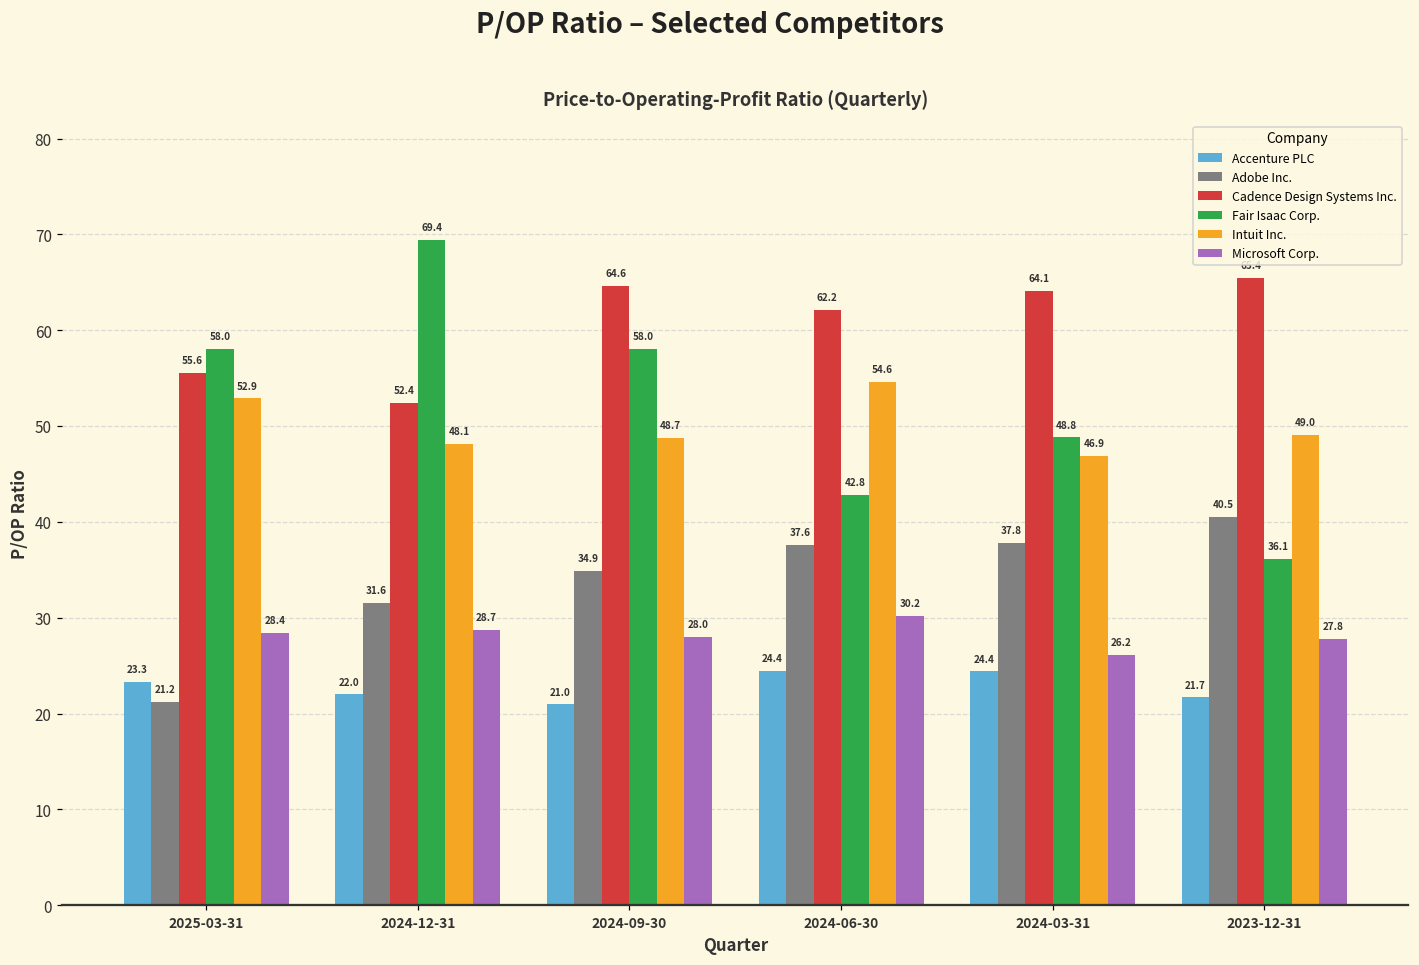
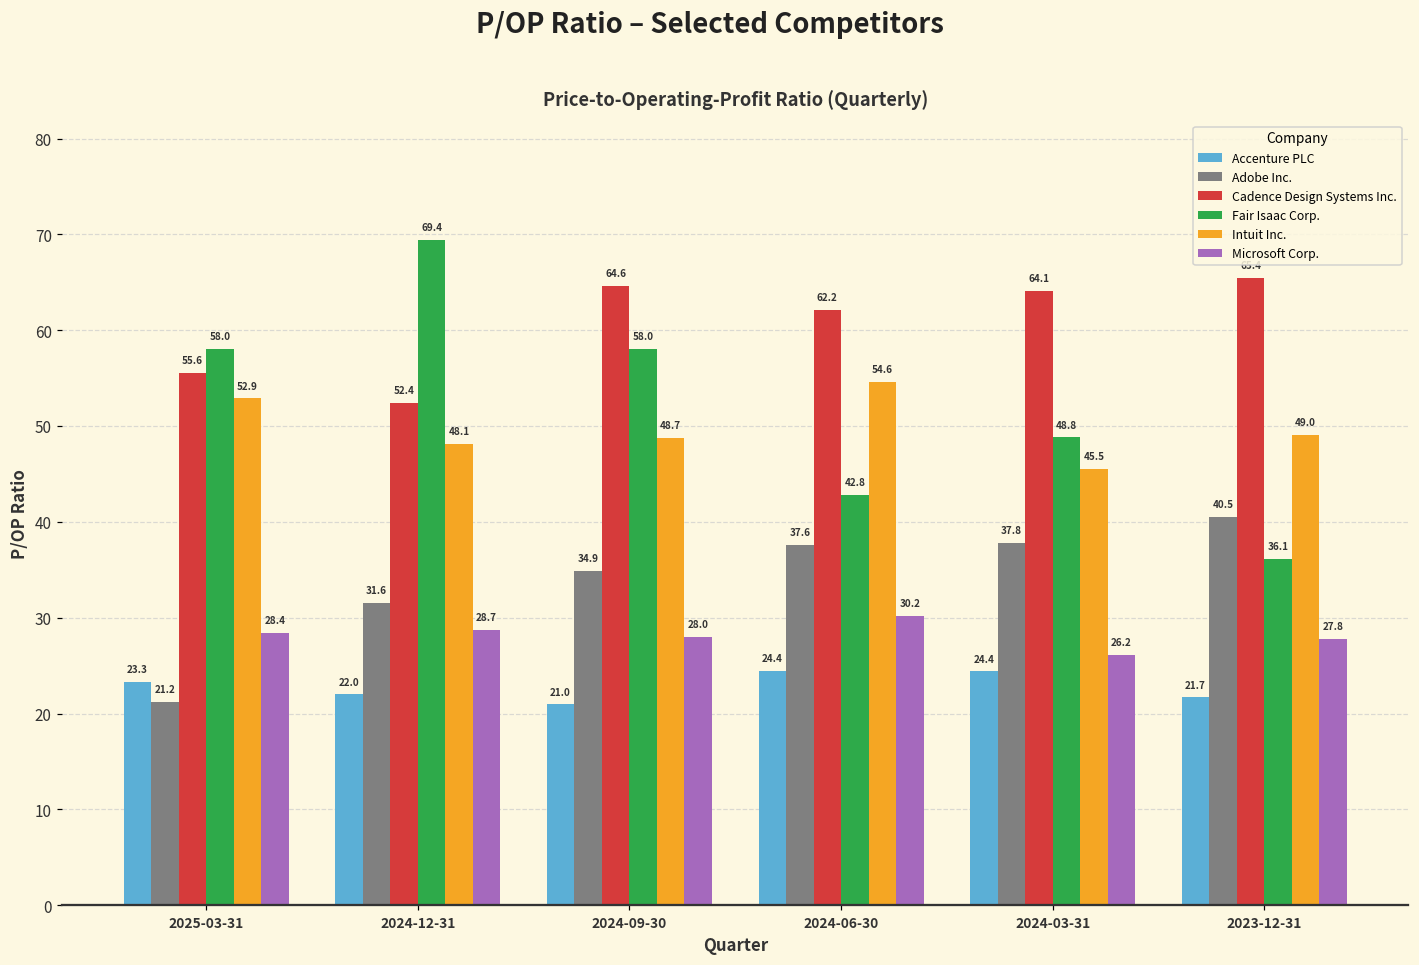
  {
    "Accenture PLC": {
      "2025-03-31": 23.3,
      "2024-12-31": 22.0,
      "2024-09-30": 21.0,
      "2024-06-30": 24.4,
      "2024-03-31": 24.4,
      "2023-12-31": 21.7
    },
    "Adobe Inc.": {
      "2025-03-31": 21.2,
      "2024-12-31": 31.6,
      "2024-09-30": 34.9,
      "2024-06-30": 37.6,
      "2024-03-31": 37.8,
      "2023-12-31": 40.5
    },
    "Cadence Design Systems Inc.": {
      "2025-03-31": 55.6,
      "2024-12-31": 52.4,
      "2024-09-30": 64.6,
      "2024-06-30": 62.2,
      "2024-03-31": 64.1,
      "2023-12-31": 65.4
    },
    "Fair Isaac Corp.": {
      "2025-03-31": 58.0,
      "2024-12-31": 69.4,
      "2024-09-30": 58.0,
      "2024-06-30": 42.8,
      "2024-03-31": 48.8,
      "2023-12-31": 36.1
    },
    "Intuit Inc.": {
      "2025-03-31": 52.9,
      "2024-12-31": 48.1,
      "2024-09-30": 48.7,
      "2024-06-30": 54.6,
-     "2024-03-31": 46.9,
+     "2024-03-31": 45.5,
      "2023-12-31": 49.0
    },
    "Microsoft Corp.": {
      "2025-03-31": 28.4,
      "2024-12-31": 28.7,
      "2024-09-30": 28.0,
      "2024-06-30": 30.2,
      "2024-03-31": 26.2,
      "2023-12-31": 27.8
    }
  }
